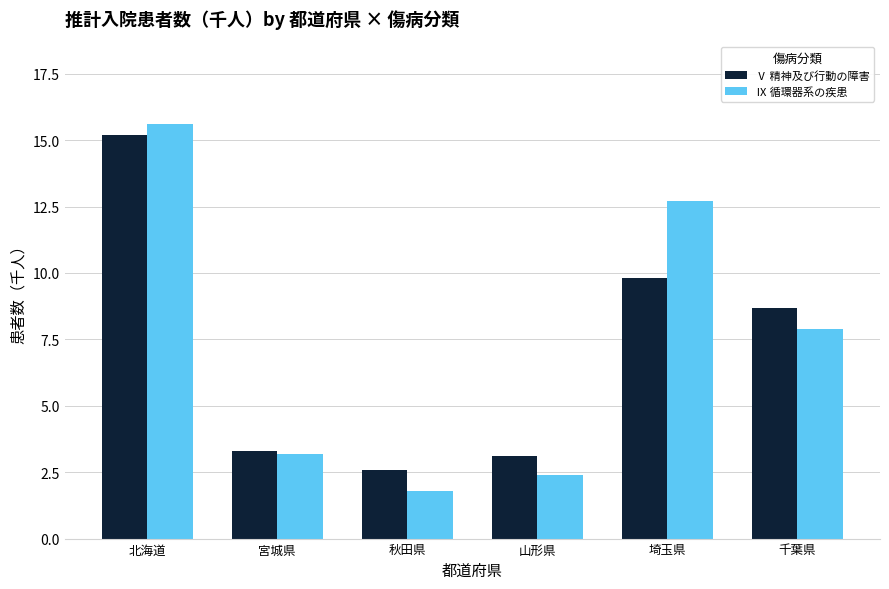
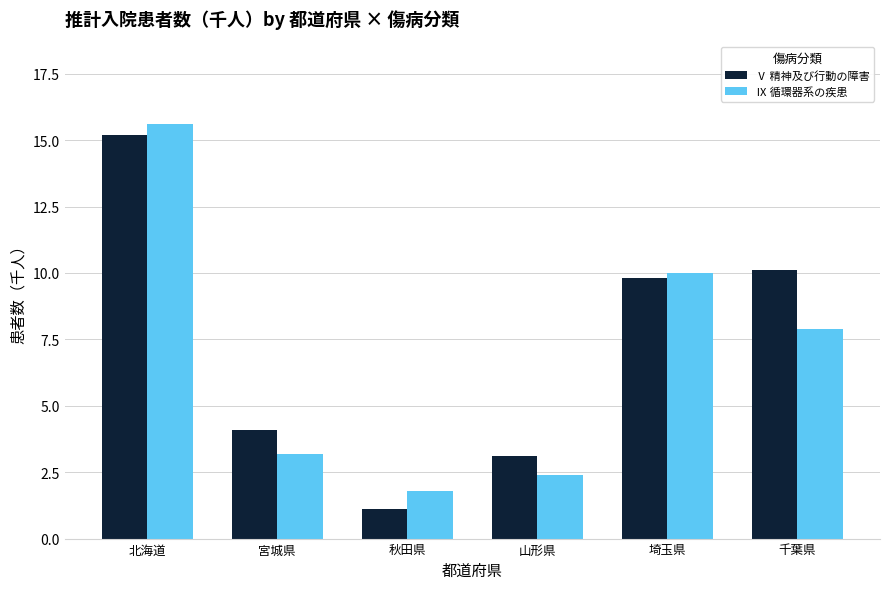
  {
    "Ⅴ 精神及び行動の障害": {
      "北海道": 15.2,
-     "宮城県": 3.3,
-     "秋田県": 2.6,
+     "宮城県": 4.1,
+     "秋田県": 1.1,
      "山形県": 3.1,
      "埼玉県": 9.8,
-     "千葉県": 8.7
+     "千葉県": 10.1
    },
    "Ⅸ 循環器系の疾患": {
      "北海道": 15.6,
      "宮城県": 3.2,
      "秋田県": 1.8,
      "山形県": 2.4,
-     "埼玉県": 12.7,
+     "埼玉県": 10.0,
      "千葉県": 7.9
    }
  }
